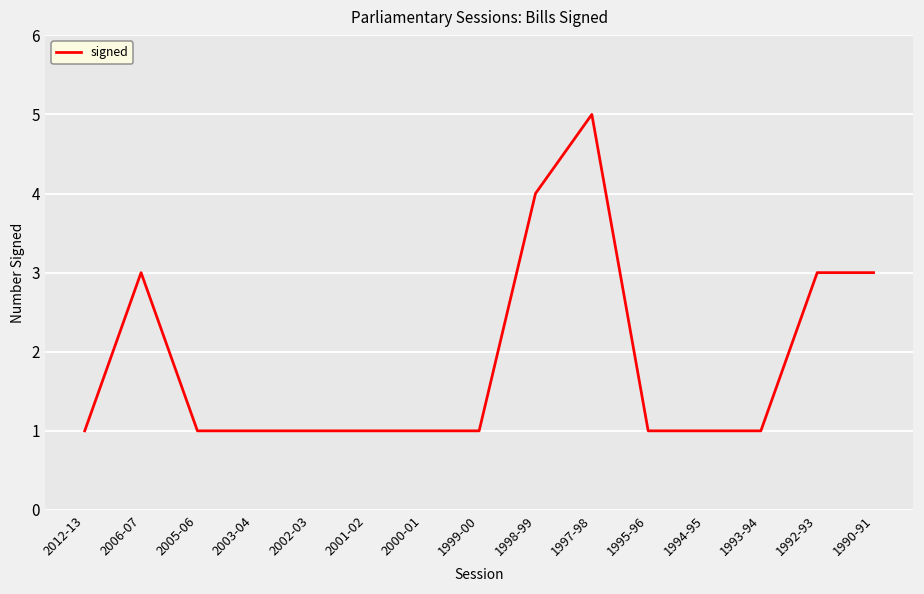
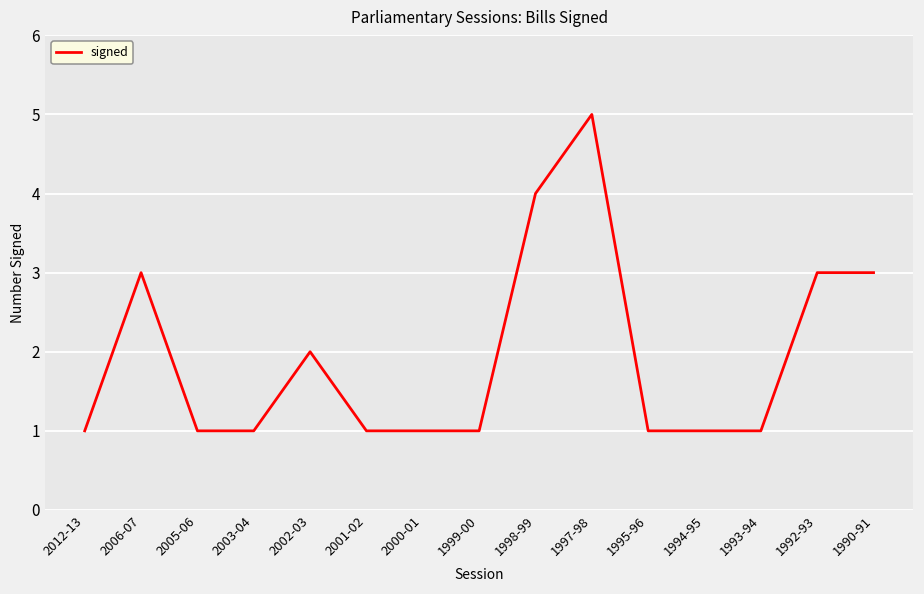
  {
    "2012-13": 1,
    "2006-07": 3,
    "2005-06": 1,
    "2003-04": 1,
-   "2002-03": 1,
+   "2002-03": 2,
    "2001-02": 1,
    "2000-01": 1,
    "1999-00": 1,
    "1998-99": 4,
    "1997-98": 5,
    "1995-96": 1,
    "1994-95": 1,
    "1993-94": 1,
    "1992-93": 3,
    "1990-91": 3
  }
